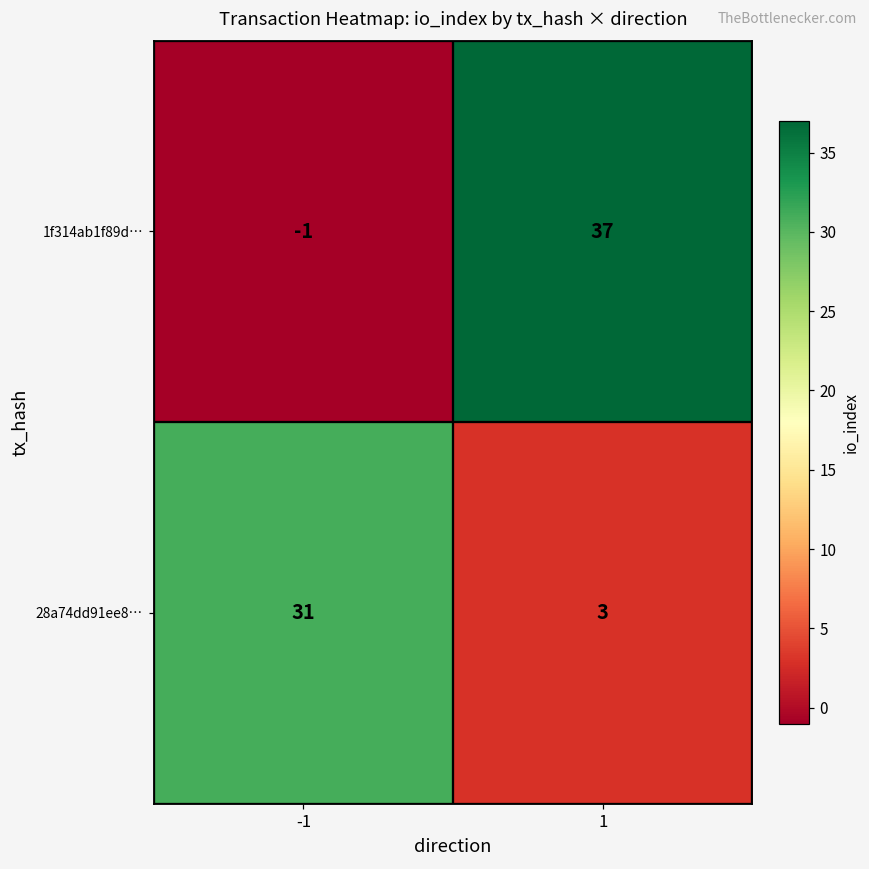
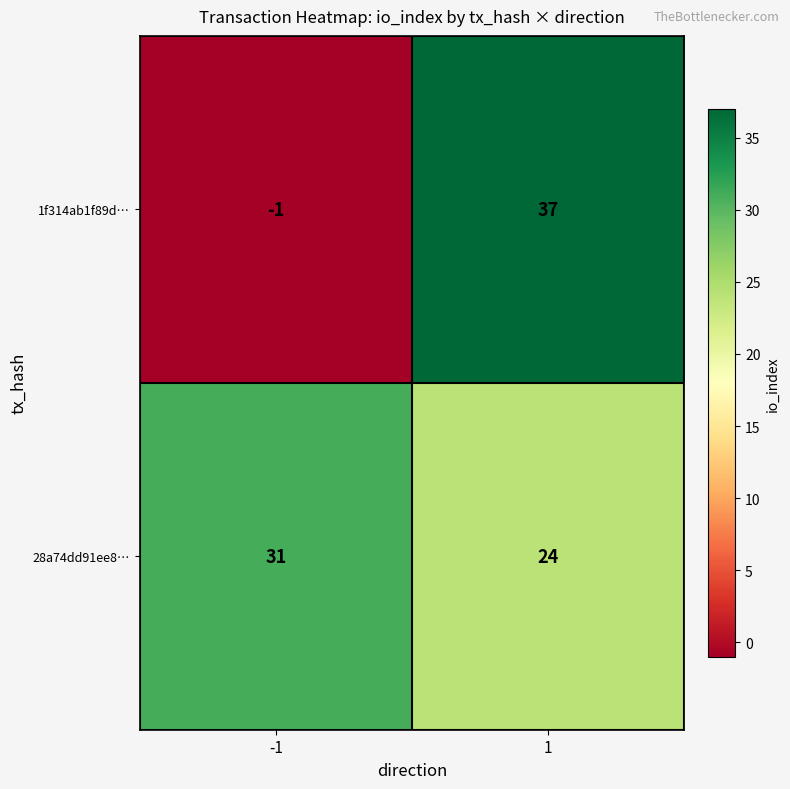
  {
    "1f314ab1f89d…": {
      "-1": -1,
      "1": 37
    },
    "28a74dd91ee8…": {
      "-1": 31,
-     "1": 3
+     "1": 24
    }
  }
